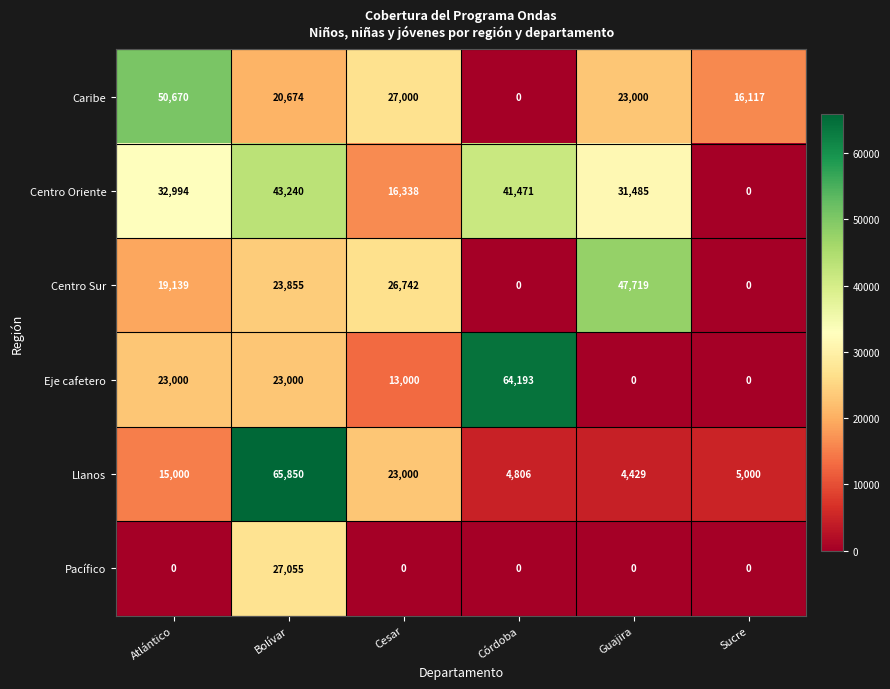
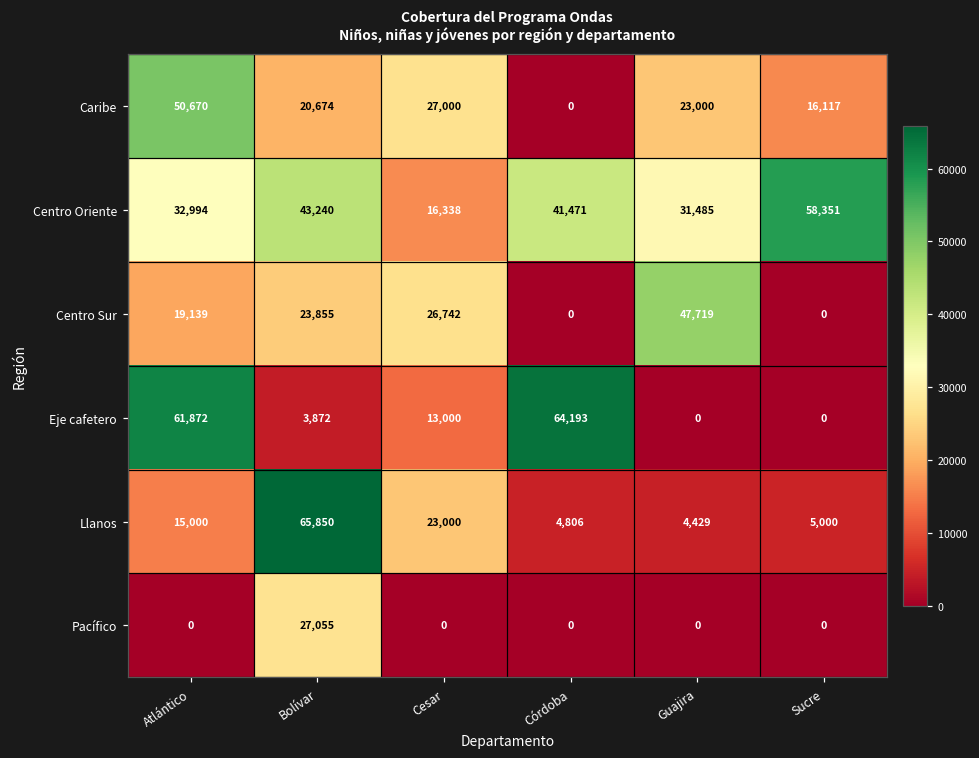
  {
    "Caribe": {
      "Atlántico": "50,670",
      "Bolívar": "20,674",
      "Cesar": "27,000",
      "Córdoba": "0",
      "Guajira": "23,000",
      "Sucre": "16,117"
    },
    "Centro Oriente": {
      "Atlántico": "32,994",
      "Bolívar": "43,240",
      "Cesar": "16,338",
      "Córdoba": "41,471",
      "Guajira": "31,485",
-     "Sucre": "0"
+     "Sucre": "58,351"
    },
    "Centro Sur": {
      "Atlántico": "19,139",
      "Bolívar": "23,855",
      "Cesar": "26,742",
      "Córdoba": "0",
      "Guajira": "47,719",
      "Sucre": "0"
    },
    "Eje cafetero": {
-     "Atlántico": "23,000",
-     "Bolívar": "23,000",
+     "Atlántico": "61,872",
+     "Bolívar": "3,872",
      "Cesar": "13,000",
      "Córdoba": "64,193",
      "Guajira": "0",
      "Sucre": "0"
    },
    "Llanos": {
      "Atlántico": "15,000",
      "Bolívar": "65,850",
      "Cesar": "23,000",
      "Córdoba": "4,806",
      "Guajira": "4,429",
      "Sucre": "5,000"
    },
    "Pacífico": {
      "Atlántico": "0",
      "Bolívar": "27,055",
      "Cesar": "0",
      "Córdoba": "0",
      "Guajira": "0",
      "Sucre": "0"
    }
  }
